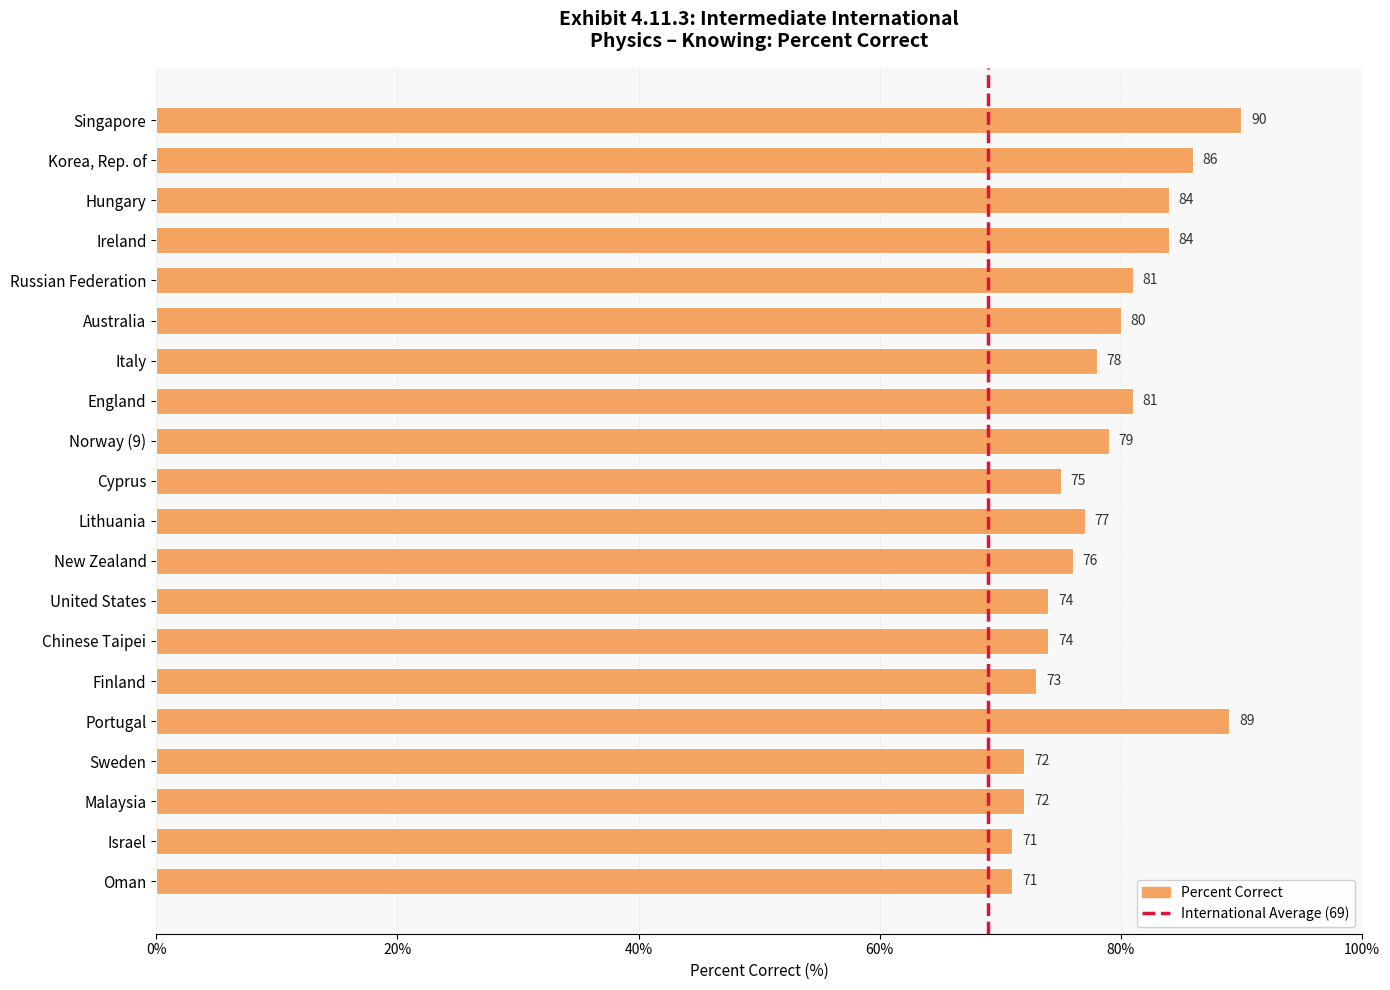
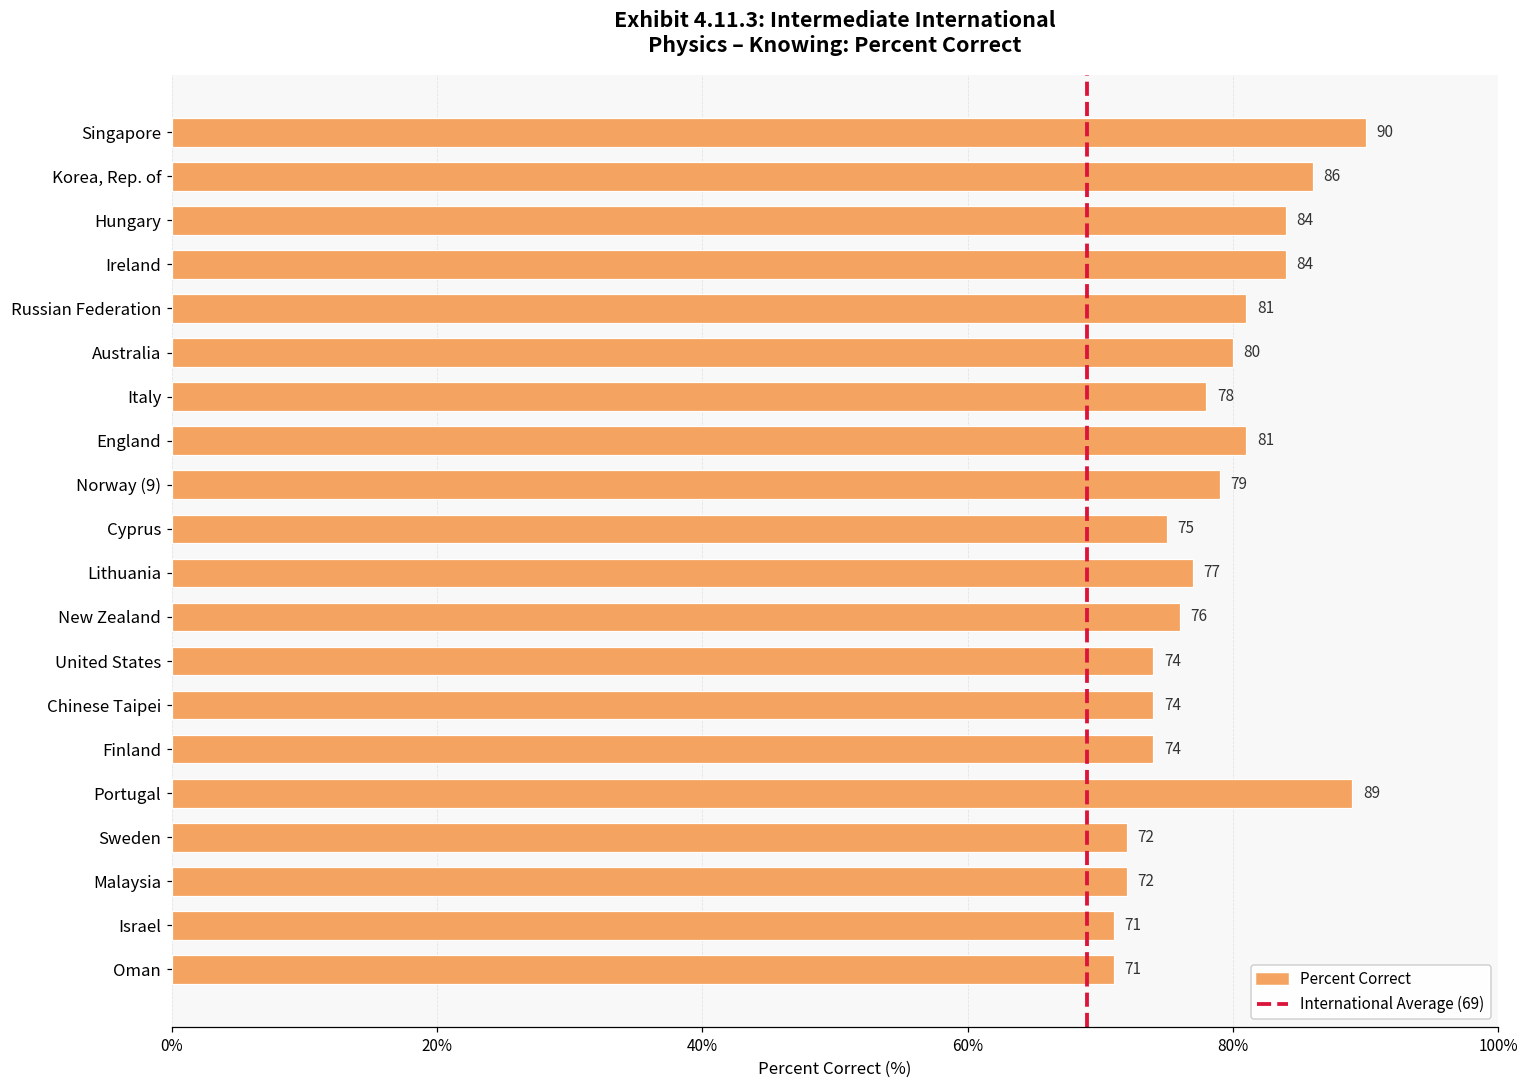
  {
    "Singapore": 90,
    "Korea, Rep. of": 86,
    "Hungary": 84,
    "Ireland": 84,
    "Russian Federation": 81,
    "Australia": 80,
    "Italy": 78,
    "England": 81,
    "Norway (9)": 79,
    "Cyprus": 75,
    "Lithuania": 77,
    "New Zealand": 76,
    "United States": 74,
    "Chinese Taipei": 74,
-   "Finland": 73,
+   "Finland": 74,
    "Portugal": 89,
    "Sweden": 72,
    "Malaysia": 72,
    "Israel": 71,
    "Oman": 71
  }
